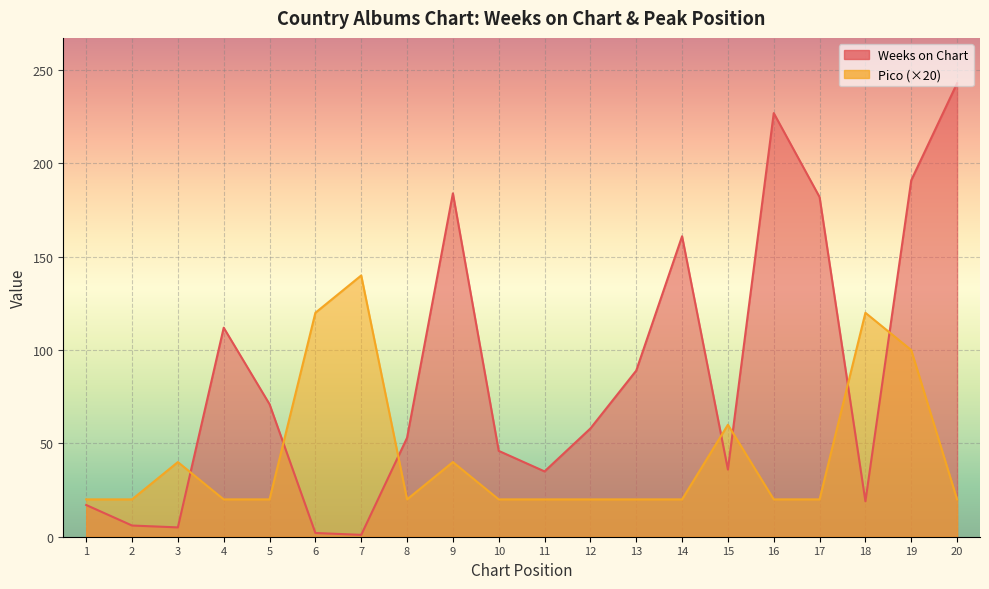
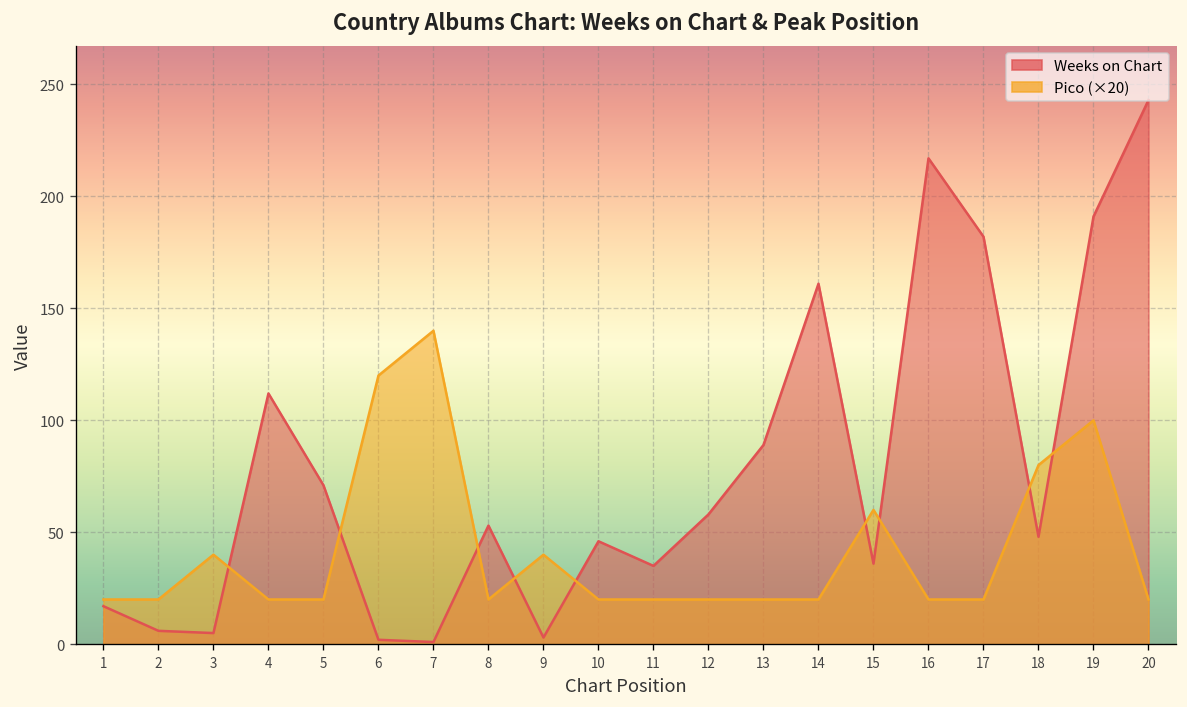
  {
    "Weeks on Chart": {
      "1": 17,
      "2": 6,
      "3": 5,
      "4": 112,
      "5": 71,
      "6": 2,
      "7": 1,
      "8": 53,
-     "9": 184,
+     "9": 3,
      "10": 46,
      "11": 35,
      "12": 58,
      "13": 89,
      "14": 161,
      "15": 36,
-     "16": 227,
+     "16": 217,
      "17": 182,
-     "18": 19,
+     "18": 48,
      "19": 191
    },
    "Pico (×20)": {
      "1": 20,
      "2": 20,
      "3": 40,
      "4": 20,
      "5": 20,
      "6": 120,
      "7": 140,
      "8": 20,
      "9": 40,
      "10": 20,
      "11": 20,
      "12": 20,
      "13": 20,
      "14": 20,
      "15": 60,
      "16": 20,
      "17": 20,
-     "18": 120,
+     "18": 80,
      "19": 100,
      "20": 20
    }
  }
